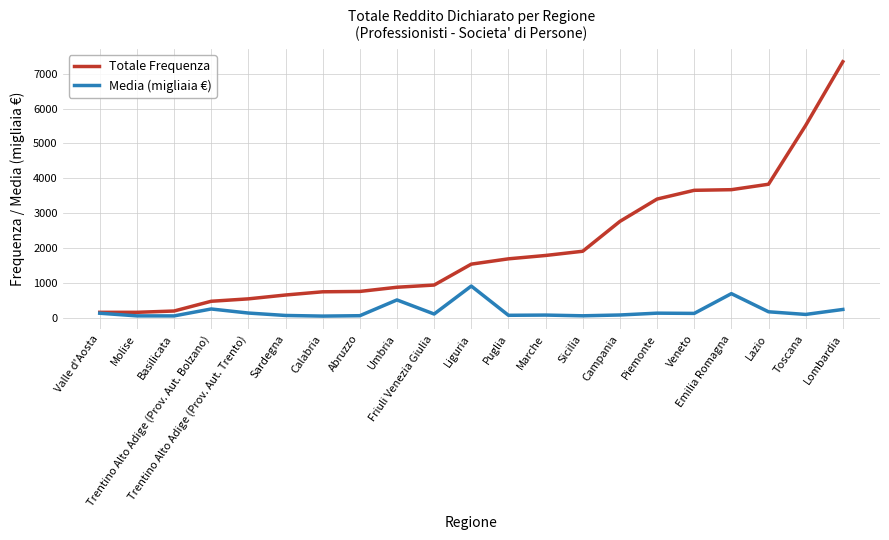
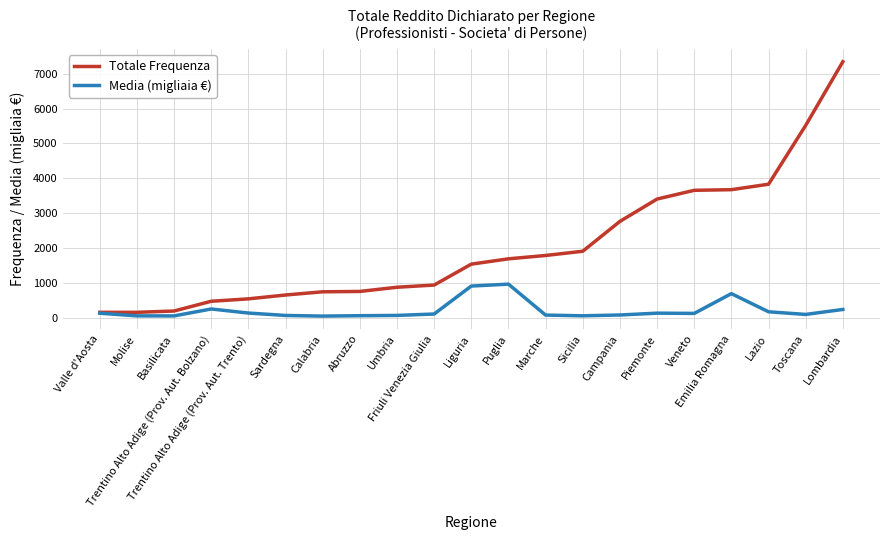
  {
    "Totale Frequenza": {
      "Molise": 200,
      "Basilicata": 200,
      "Trentino Alto Adige (Prov. Aut. Bolzano)": 500,
      "Trentino Alto Adige (Prov. Aut. Trento)": 600,
      "Sardegna": 700,
      "Calabria": 800,
      "Abruzzo": 800,
      "Umbria": 900,
      "Friuli Venezia Giulia": 1000,
      "Liguria": 1500,
      "Puglia": 1700,
      "Marche": 1800,
      "Sicilia": 1900,
      "Campania": 2800,
      "Piemonte": 3400,
      "Veneto": 3700,
      "Emilia Romagna": 3700,
      "Lazio": 3800,
      "Toscana": 5500,
      "Lombardia": 7300
    },
    "Media (migliaia €)": {
      "Molise": 100,
      "Basilicata": 100,
      "Trentino Alto Adige (Prov. Aut. Bolzano)": 300,
      "Trentino Alto Adige (Prov. Aut. Trento)": 100,
      "Sardegna": 100,
      "Calabria": 100,
      "Abruzzo": 100,
-     "Umbria": 500,
+     "Umbria": 100,
      "Friuli Venezia Giulia": 100,
      "Liguria": 900,
-     "Puglia": 100,
+     "Puglia": 1000,
      "Marche": 100,
      "Sicilia": 100,
      "Campania": 100,
      "Piemonte": 100,
      "Veneto": 100,
      "Emilia Romagna": 700,
      "Lazio": 200,
      "Toscana": 100,
      "Lombardia": 300
    }
  }
